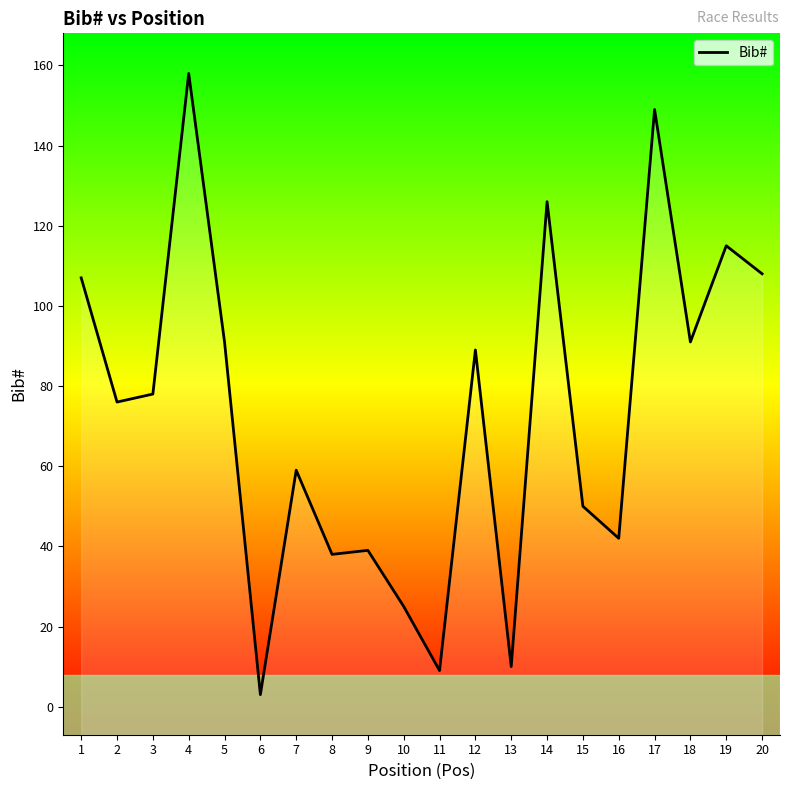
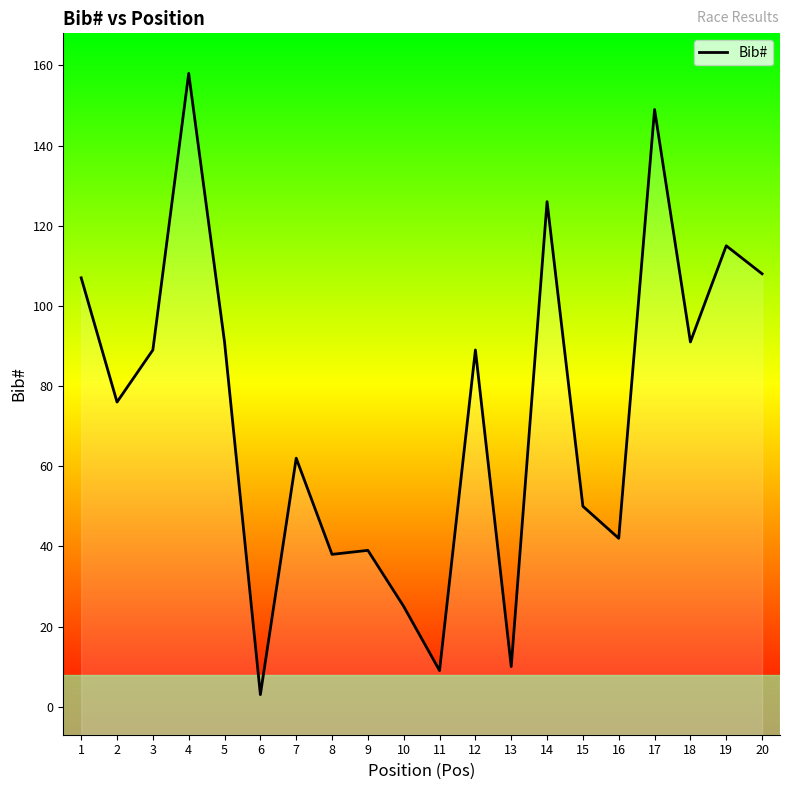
  {
    "1": 107,
    "2": 76,
-   "3": 78,
+   "3": 89,
    "4": 158,
    "5": 91,
-   "7": 59,
+   "7": 62,
    "8": 38,
    "9": 39,
    "10": 25,
    "11": 9,
    "12": 89,
    "13": 10,
    "14": 126,
    "15": 50,
    "16": 42,
    "17": 149,
    "18": 91,
    "19": 115,
    "20": 108
  }
